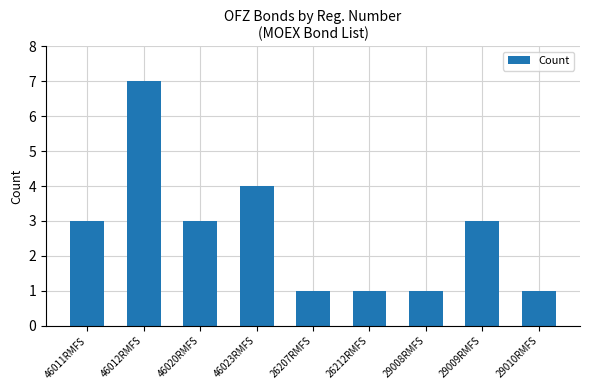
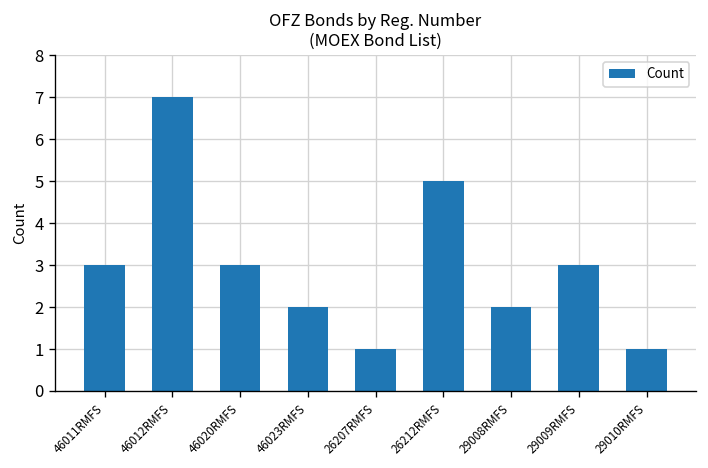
  {
    "46011RMFS": 3,
    "46012RMFS": 7,
    "46020RMFS": 3,
-   "46023RMFS": 4,
+   "46023RMFS": 2,
    "26207RMFS": 1,
-   "26212RMFS": 1,
-   "29008RMFS": 1,
+   "26212RMFS": 5,
+   "29008RMFS": 2,
    "29009RMFS": 3,
    "29010RMFS": 1
  }
